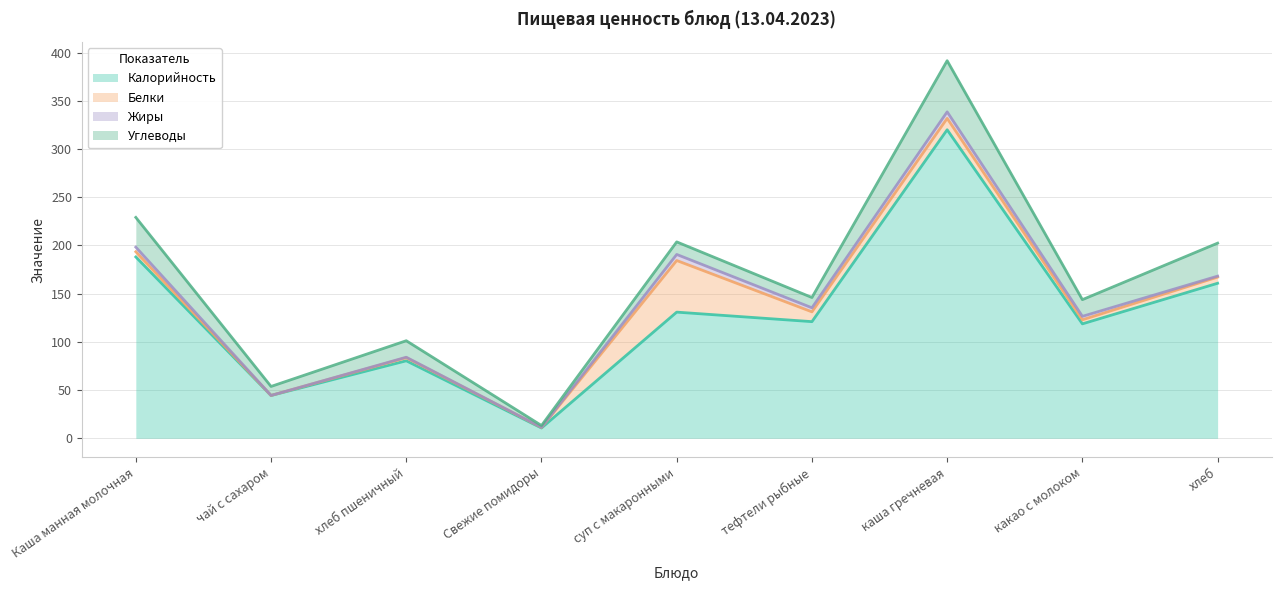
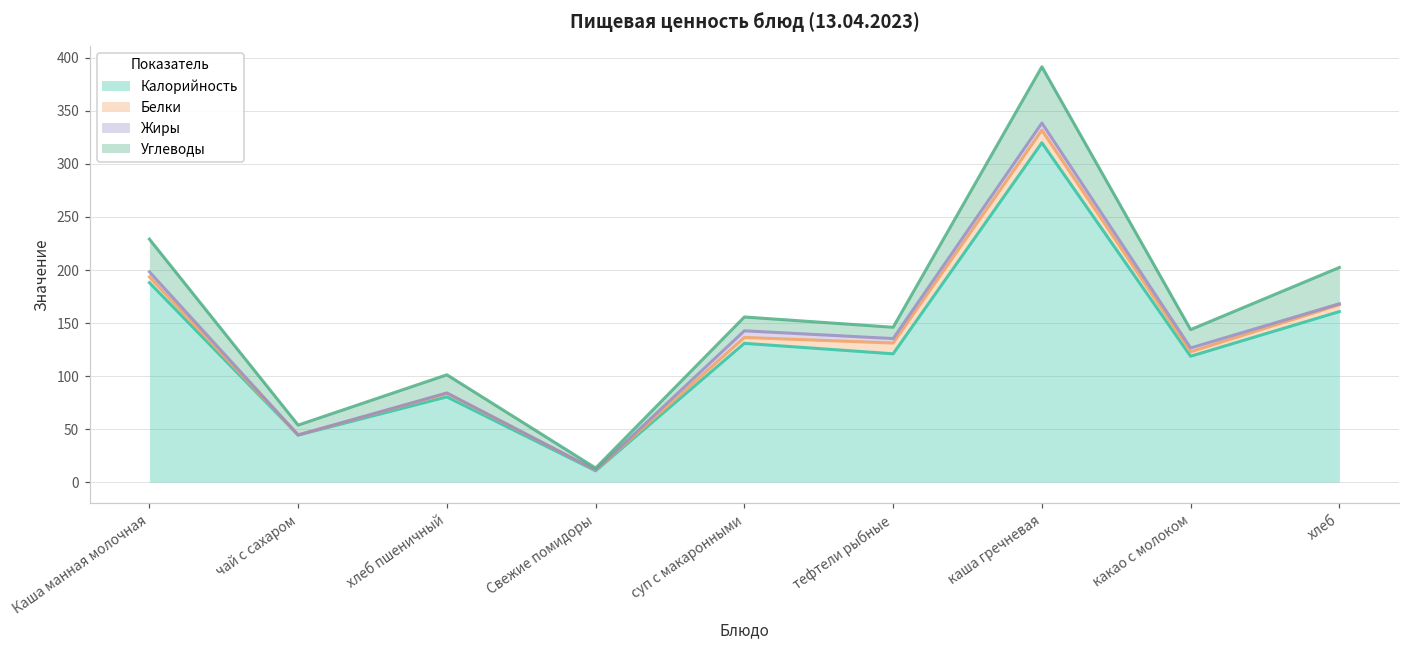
  {
    "Белки": {
      "Каша манная молочная": 10,
-     "суп с макаронными": 50,
+     "суп с макаронными": 10,
      "тефтели рыбные": 10,
      "каша гречневая": 10,
      "какао с молоком": 0
    }
  }
